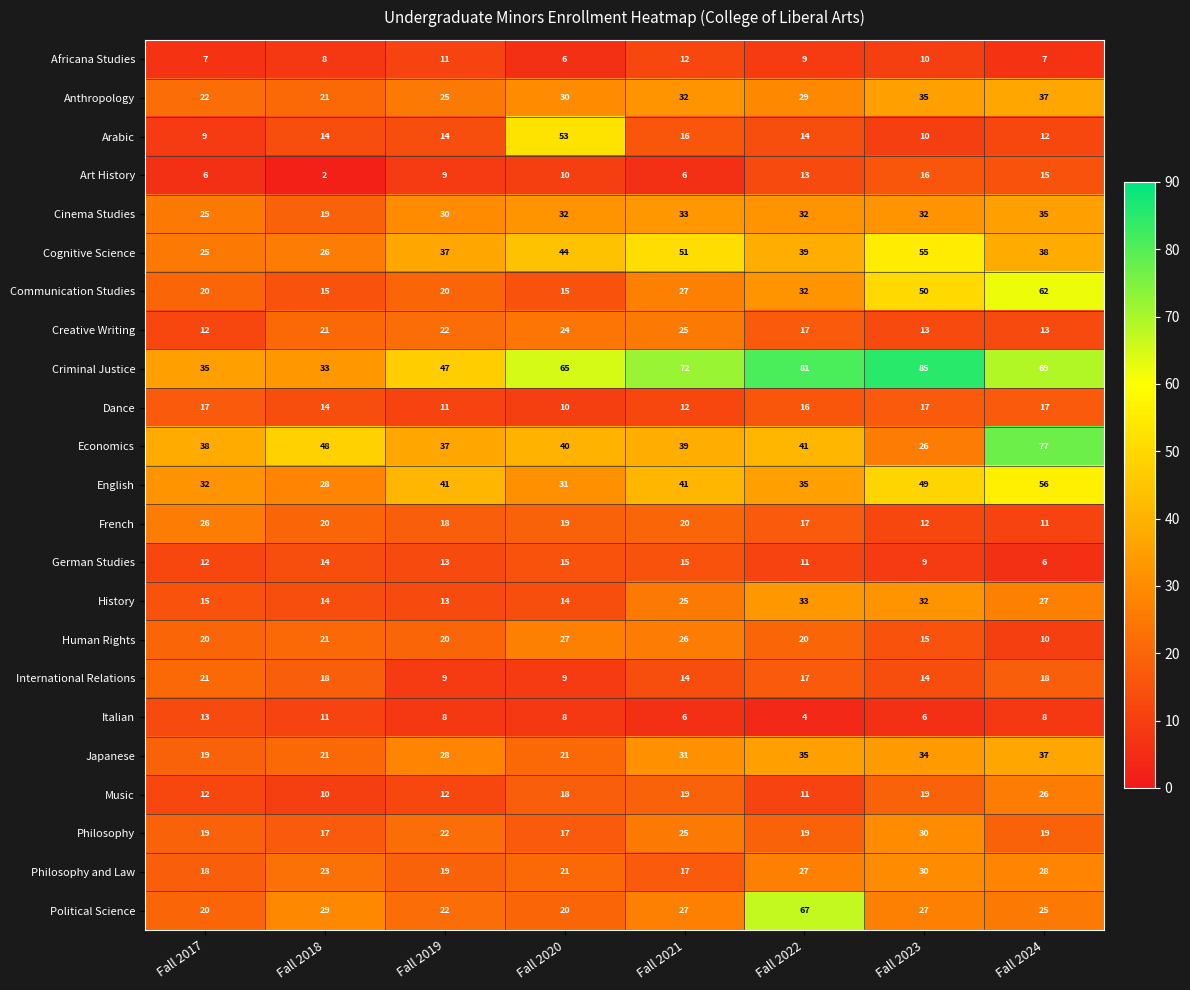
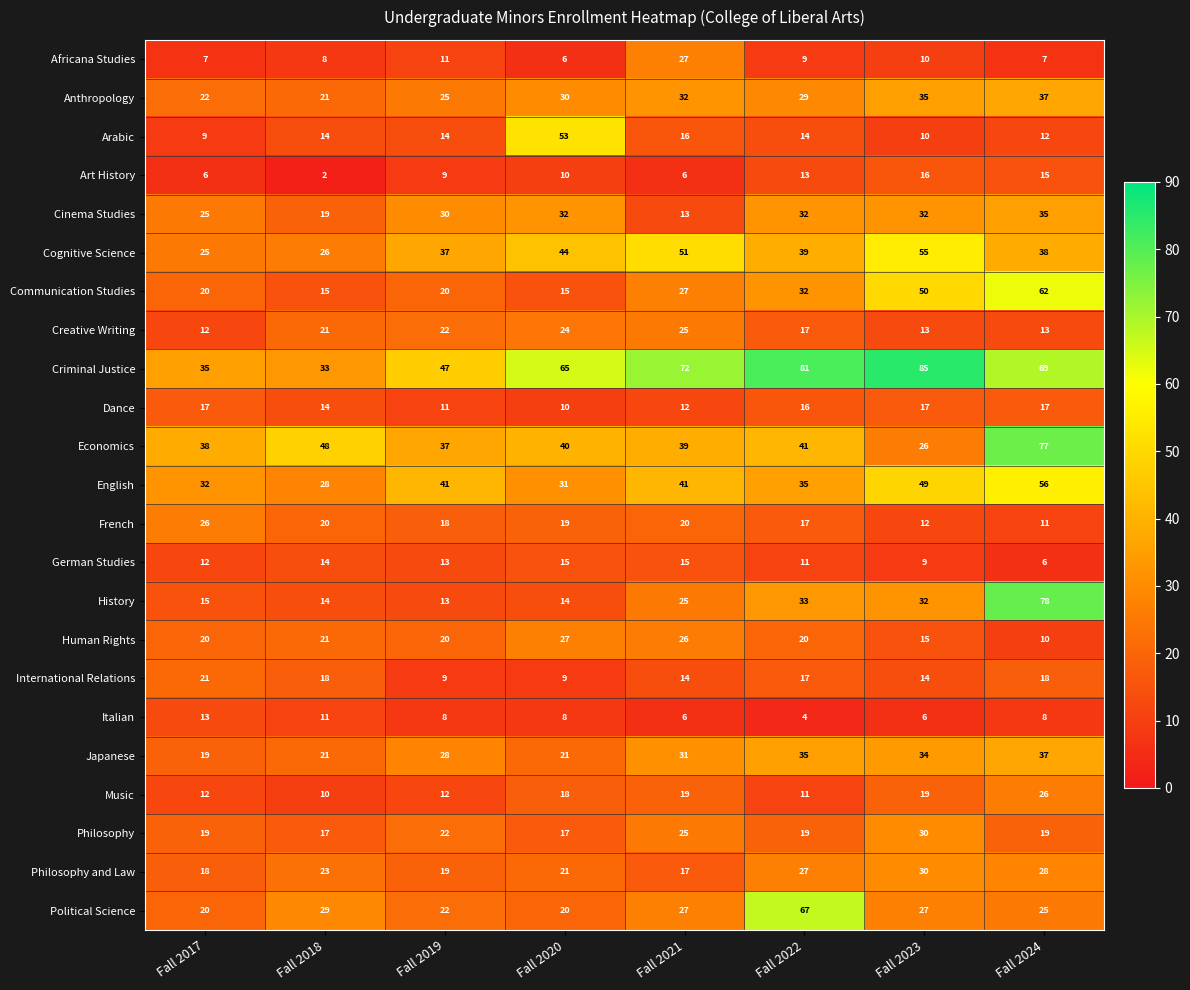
  {
    "Africana Studies": {
      "Fall 2017": 7,
      "Fall 2018": 8,
      "Fall 2019": 11,
      "Fall 2020": 6,
-     "Fall 2021": 12,
+     "Fall 2021": 27,
      "Fall 2022": 9,
      "Fall 2023": 10,
      "Fall 2024": 7
    },
    "Anthropology": {
      "Fall 2017": 22,
      "Fall 2018": 21,
      "Fall 2019": 25,
      "Fall 2020": 30,
      "Fall 2021": 32,
      "Fall 2022": 29,
      "Fall 2023": 35,
      "Fall 2024": 37
    },
    "Arabic": {
      "Fall 2017": 9,
      "Fall 2018": 14,
      "Fall 2019": 14,
      "Fall 2020": 53,
      "Fall 2021": 16,
      "Fall 2022": 14,
      "Fall 2023": 10,
      "Fall 2024": 12
    },
    "Art History": {
      "Fall 2017": 6,
      "Fall 2018": 2,
      "Fall 2019": 9,
      "Fall 2020": 10,
      "Fall 2021": 6,
      "Fall 2022": 13,
      "Fall 2023": 16,
      "Fall 2024": 15
    },
    "Cinema Studies": {
      "Fall 2017": 25,
      "Fall 2018": 19,
      "Fall 2019": 30,
      "Fall 2020": 32,
-     "Fall 2021": 33,
+     "Fall 2021": 13,
      "Fall 2022": 32,
      "Fall 2023": 32,
      "Fall 2024": 35
    },
    "Cognitive Science": {
      "Fall 2017": 25,
      "Fall 2018": 26,
      "Fall 2019": 37,
      "Fall 2020": 44,
      "Fall 2021": 51,
      "Fall 2022": 39,
      "Fall 2023": 55,
      "Fall 2024": 38
    },
    "Communication Studies": {
      "Fall 2017": 20,
      "Fall 2018": 15,
      "Fall 2019": 20,
      "Fall 2020": 15,
      "Fall 2021": 27,
      "Fall 2022": 32,
      "Fall 2023": 50,
      "Fall 2024": 62
    },
    "Creative Writing": {
      "Fall 2017": 12,
      "Fall 2018": 21,
      "Fall 2019": 22,
      "Fall 2020": 24,
      "Fall 2021": 25,
      "Fall 2022": 17,
      "Fall 2023": 13,
      "Fall 2024": 13
    },
    "Criminal Justice": {
      "Fall 2017": 35,
      "Fall 2018": 33,
      "Fall 2019": 47,
      "Fall 2020": 65,
      "Fall 2021": 72,
      "Fall 2022": 81,
      "Fall 2023": 85,
      "Fall 2024": 69
    },
    "Dance": {
      "Fall 2017": 17,
      "Fall 2018": 14,
      "Fall 2019": 11,
      "Fall 2020": 10,
      "Fall 2021": 12,
      "Fall 2022": 16,
      "Fall 2023": 17,
      "Fall 2024": 17
    },
    "Economics": {
      "Fall 2017": 38,
      "Fall 2018": 48,
      "Fall 2019": 37,
      "Fall 2020": 40,
      "Fall 2021": 39,
      "Fall 2022": 41,
      "Fall 2023": 26,
      "Fall 2024": 77
    },
    "English": {
      "Fall 2017": 32,
      "Fall 2018": 28,
      "Fall 2019": 41,
      "Fall 2020": 31,
      "Fall 2021": 41,
      "Fall 2022": 35,
      "Fall 2023": 49,
      "Fall 2024": 56
    },
    "French": {
      "Fall 2017": 26,
      "Fall 2018": 20,
      "Fall 2019": 18,
      "Fall 2020": 19,
      "Fall 2021": 20,
      "Fall 2022": 17,
      "Fall 2023": 12,
      "Fall 2024": 11
    },
    "German Studies": {
      "Fall 2017": 12,
      "Fall 2018": 14,
      "Fall 2019": 13,
      "Fall 2020": 15,
      "Fall 2021": 15,
      "Fall 2022": 11,
      "Fall 2023": 9,
      "Fall 2024": 6
    },
    "History": {
      "Fall 2017": 15,
      "Fall 2018": 14,
      "Fall 2019": 13,
      "Fall 2020": 14,
      "Fall 2021": 25,
      "Fall 2022": 33,
      "Fall 2023": 32,
-     "Fall 2024": 27
+     "Fall 2024": 78
    },
    "Human Rights": {
      "Fall 2017": 20,
      "Fall 2018": 21,
      "Fall 2019": 20,
      "Fall 2020": 27,
      "Fall 2021": 26,
      "Fall 2022": 20,
      "Fall 2023": 15,
      "Fall 2024": 10
    },
    "International Relations": {
      "Fall 2017": 21,
      "Fall 2018": 18,
      "Fall 2019": 9,
      "Fall 2020": 9,
      "Fall 2021": 14,
      "Fall 2022": 17,
      "Fall 2023": 14,
      "Fall 2024": 18
    },
    "Italian": {
      "Fall 2017": 13,
      "Fall 2018": 11,
      "Fall 2019": 8,
      "Fall 2020": 8,
      "Fall 2021": 6,
      "Fall 2022": 4,
      "Fall 2023": 6,
      "Fall 2024": 8
    },
    "Japanese": {
      "Fall 2017": 19,
      "Fall 2018": 21,
      "Fall 2019": 28,
      "Fall 2020": 21,
      "Fall 2021": 31,
      "Fall 2022": 35,
      "Fall 2023": 34,
      "Fall 2024": 37
    },
    "Music": {
      "Fall 2017": 12,
      "Fall 2018": 10,
      "Fall 2019": 12,
      "Fall 2020": 18,
      "Fall 2021": 19,
      "Fall 2022": 11,
      "Fall 2023": 19,
      "Fall 2024": 26
    },
    "Philosophy": {
      "Fall 2017": 19,
      "Fall 2018": 17,
      "Fall 2019": 22,
      "Fall 2020": 17,
      "Fall 2021": 25,
      "Fall 2022": 19,
      "Fall 2023": 30,
      "Fall 2024": 19
    },
    "Philosophy and Law": {
      "Fall 2017": 18,
      "Fall 2018": 23,
      "Fall 2019": 19,
      "Fall 2020": 21,
      "Fall 2021": 17,
      "Fall 2022": 27,
      "Fall 2023": 30,
      "Fall 2024": 28
    },
    "Political Science": {
      "Fall 2017": 20,
      "Fall 2018": 29,
      "Fall 2019": 22,
      "Fall 2020": 20,
      "Fall 2021": 27,
      "Fall 2022": 67,
      "Fall 2023": 27,
      "Fall 2024": 25
    }
  }
